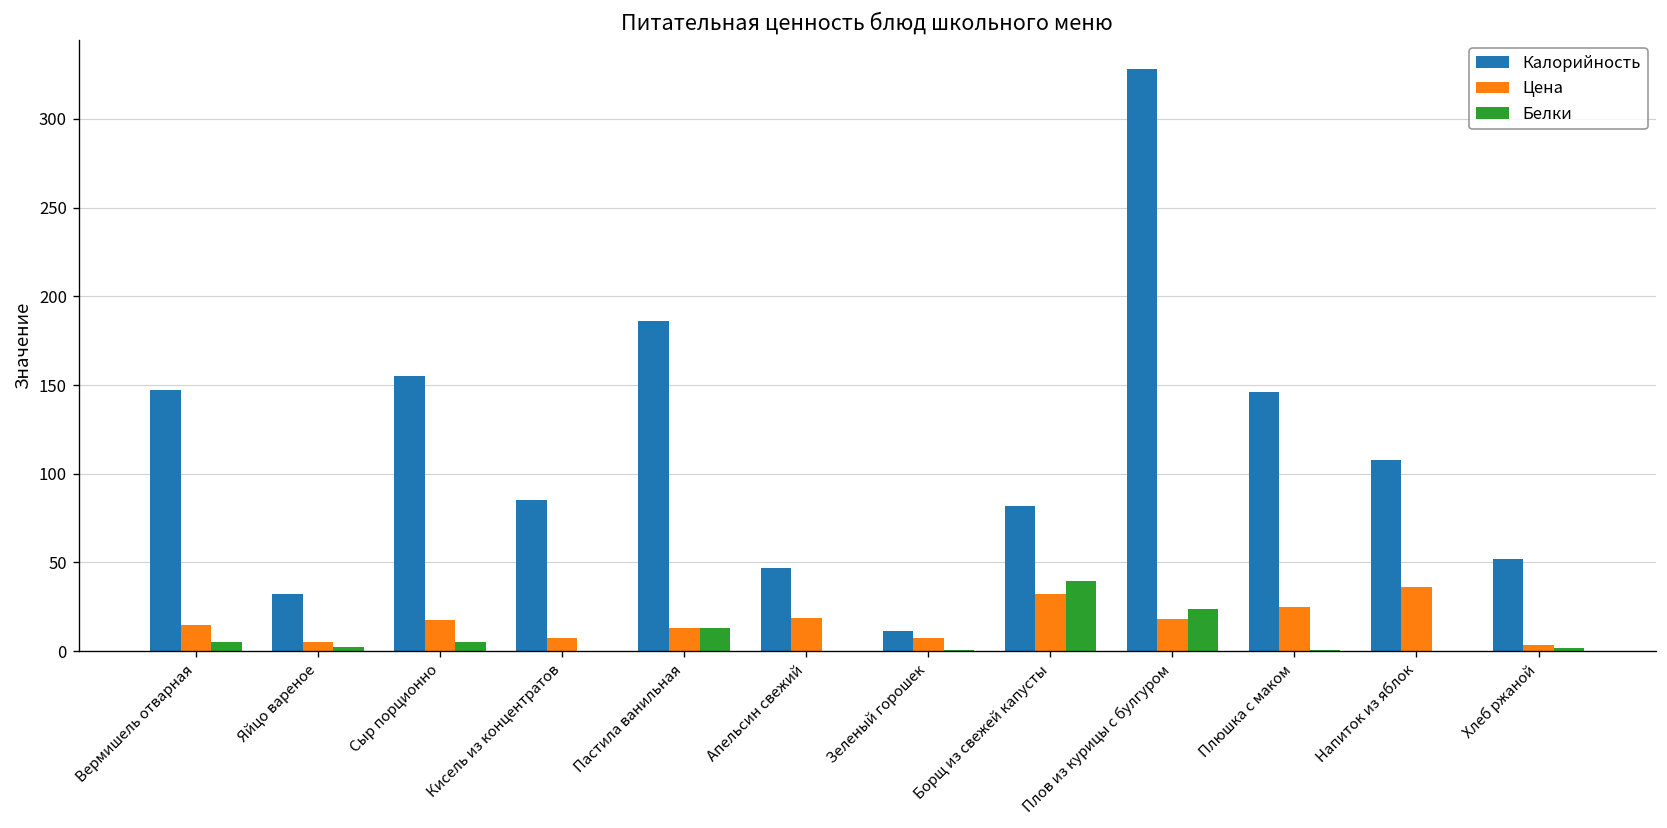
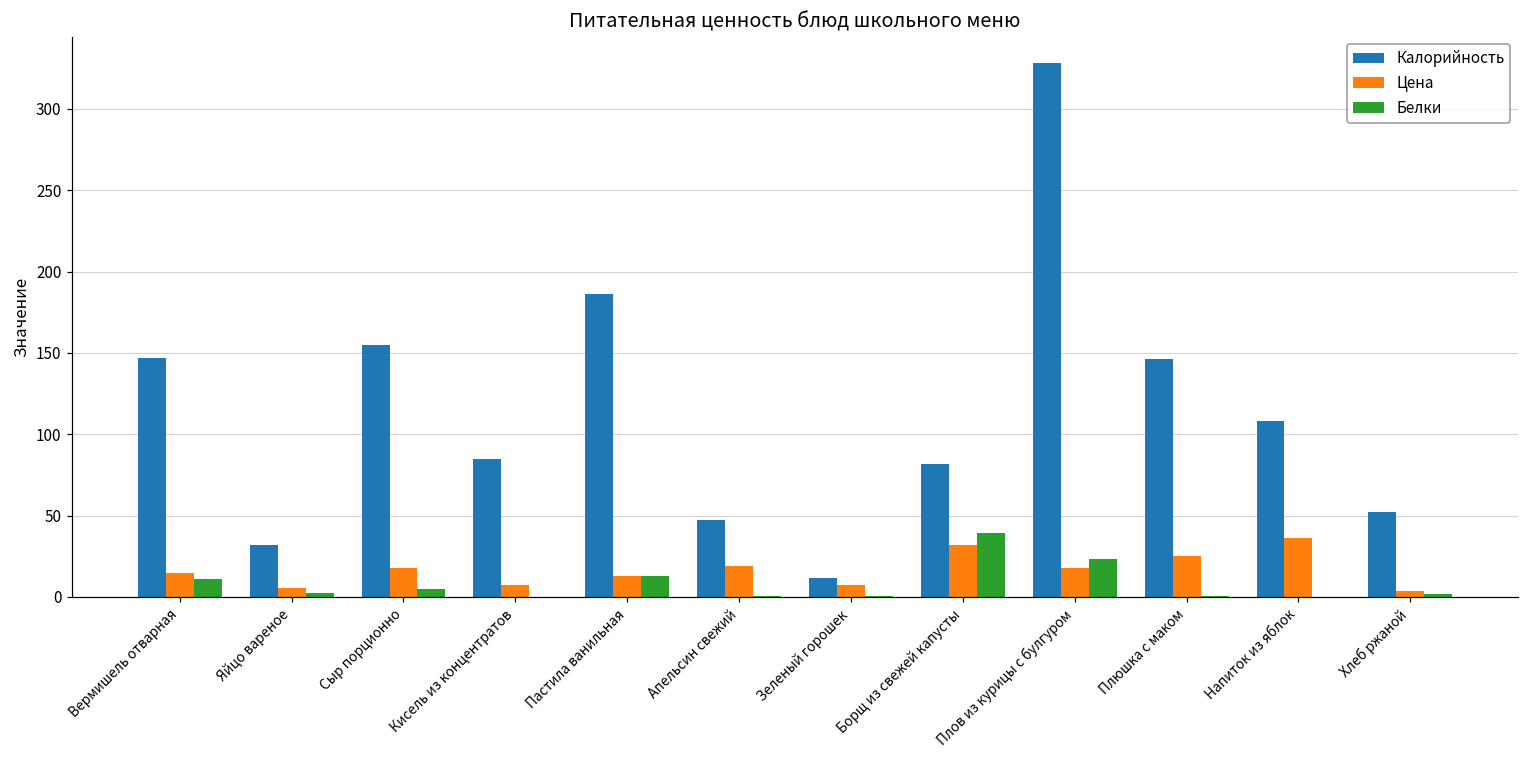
  {
    "Калорийность": {
      "Вермишель отварная": 147,
      "Яйцо вареное": 32,
      "Сыр порционно": 155,
      "Кисель из концентратов": 85,
      "Пастила ванильная": 186,
      "Апельсин свежий": 47,
      "Зеленый горошек": 12,
      "Борщ из свежей капусты": 82,
      "Плов из курицы с булгуром": 328,
      "Плюшка с маком": 146,
      "Напиток из яблок": 108,
      "Хлеб ржаной": 52
    },
    "Цена": {
      "Вермишель отварная": 15,
      "Яйцо вареное": 5,
      "Сыр порционно": 18,
      "Кисель из концентратов": 8,
      "Пастила ванильная": 13,
      "Апельсин свежий": 19,
      "Зеленый горошек": 7,
      "Борщ из свежей капусты": 32,
      "Плов из курицы с булгуром": 18,
      "Плюшка с маком": 25,
      "Напиток из яблок": 36,
      "Хлеб ржаной": 4
    },
    "Белки": {
-     "Вермишель отварная": 5,
+     "Вермишель отварная": 11,
      "Яйцо вареное": 2,
      "Сыр порционно": 5,
      "Кисель из концентратов": 0,
      "Пастила ванильная": 13,
      "Борщ из свежей капусты": 39,
      "Плов из курицы с булгуром": 24,
      "Напиток из яблок": 0,
      "Хлеб ржаной": 2
    }
  }
